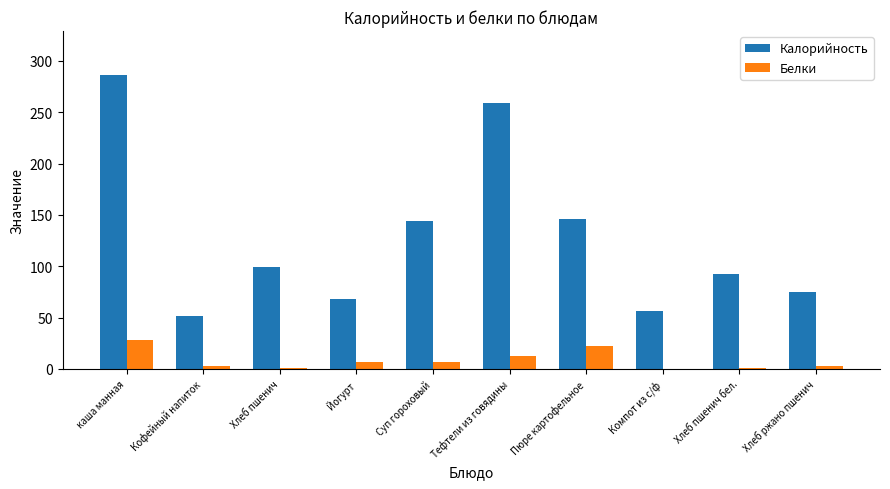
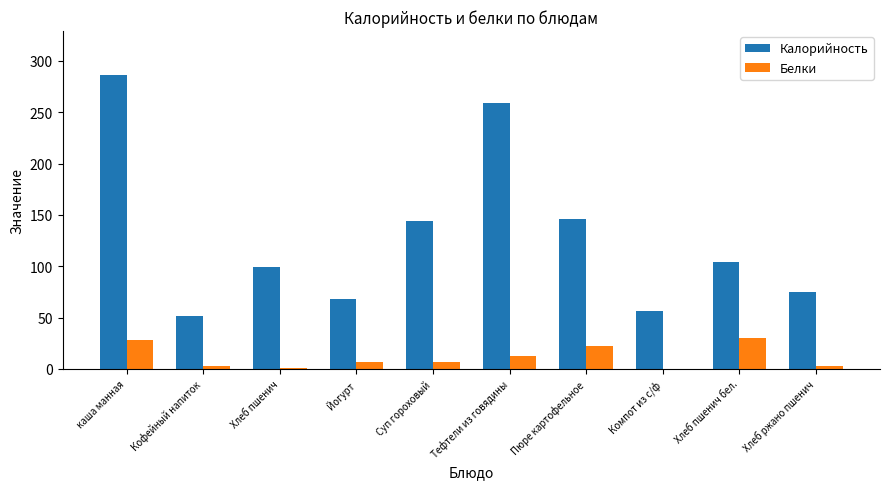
  {
    "Калорийность": {
      "каша манная": 286,
      "Кофейный напиток": 52,
      "Хлеб пшенич": 99,
      "Йогурт": 68,
      "Суп гороховый": 145,
      "Тефтели из говядины": 259,
      "Пюре картофельное": 146,
      "Компот из с/ф": 56,
-     "Хлеб пшенич бел.": 92,
+     "Хлеб пшенич бел.": 104,
      "Хлеб ржано пшенич": 75
    },
    "Белки": {
      "каша манная": 29,
      "Кофейный напиток": 3,
      "Йогурт": 7,
      "Суп гороховый": 7,
      "Тефтели из говядины": 13,
      "Пюре картофельное": 22,
      "Компот из с/ф": 0,
-     "Хлеб пшенич бел.": 1,
+     "Хлеб пшенич бел.": 30,
      "Хлеб ржано пшенич": 3
    }
  }
